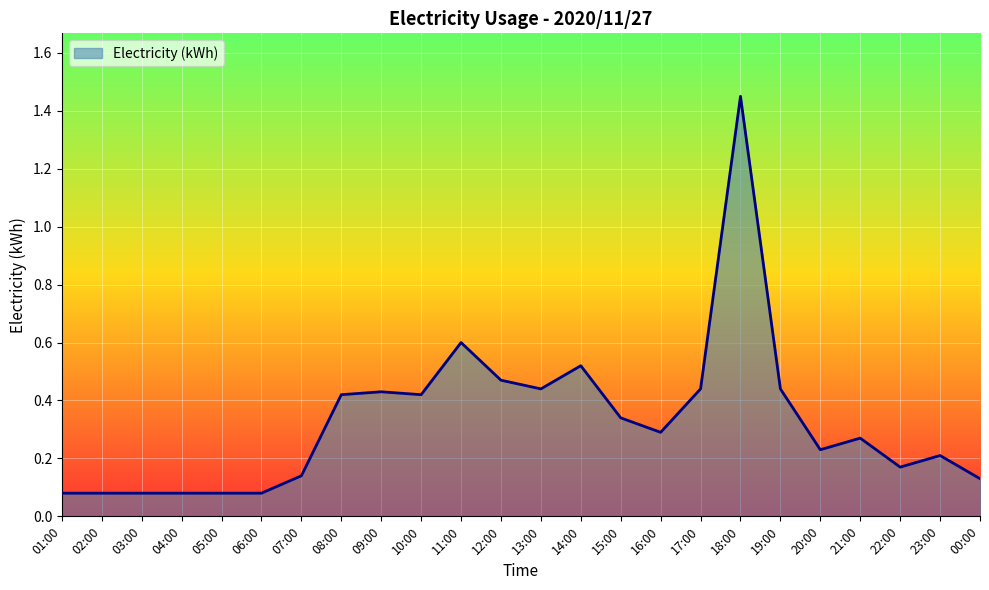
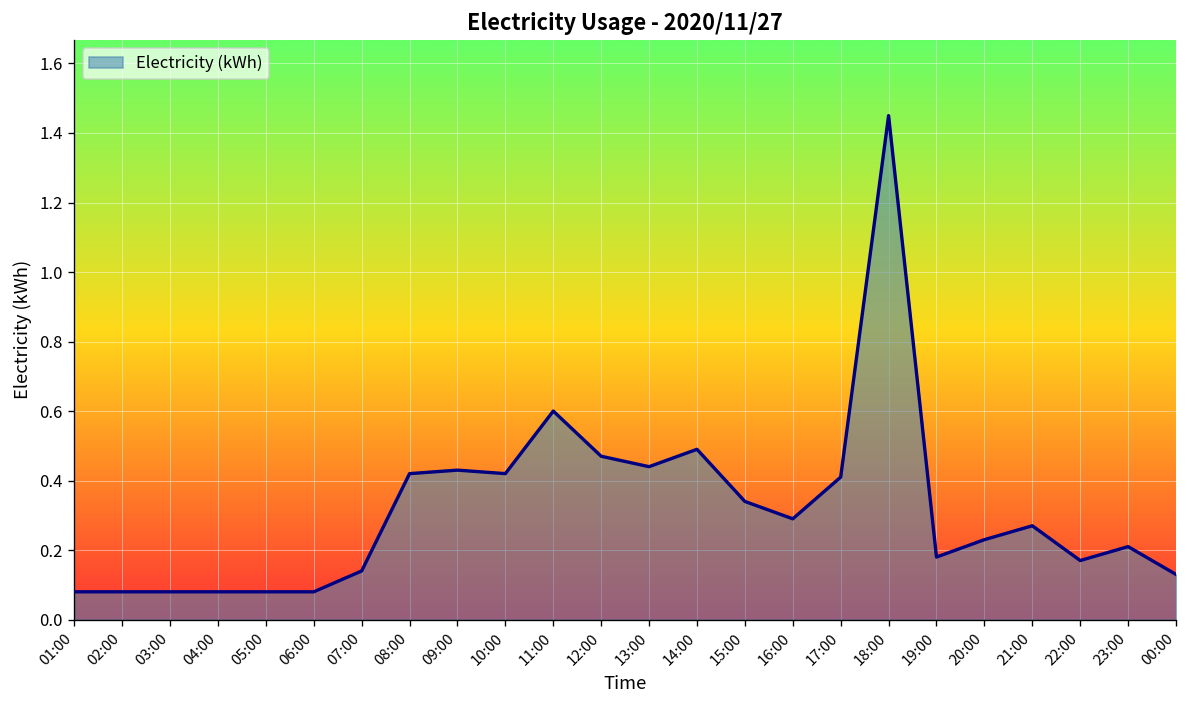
  {
    "01:00": 0.08,
    "02:00": 0.08,
    "03:00": 0.08,
    "04:00": 0.08,
    "05:00": 0.08,
    "06:00": 0.08,
    "07:00": 0.14,
    "08:00": 0.42,
    "09:00": 0.43,
    "10:00": 0.42,
    "11:00": 0.60,
    "12:00": 0.47,
    "13:00": 0.44,
-   "14:00": 0.52,
+   "14:00": 0.49,
    "15:00": 0.34,
    "16:00": 0.29,
-   "17:00": 0.44,
+   "17:00": 0.41,
    "18:00": 1.45,
-   "19:00": 0.44,
+   "19:00": 0.18,
    "20:00": 0.23,
    "21:00": 0.27,
    "22:00": 0.17,
    "23:00": 0.21,
    "00:00": 0.13
  }
